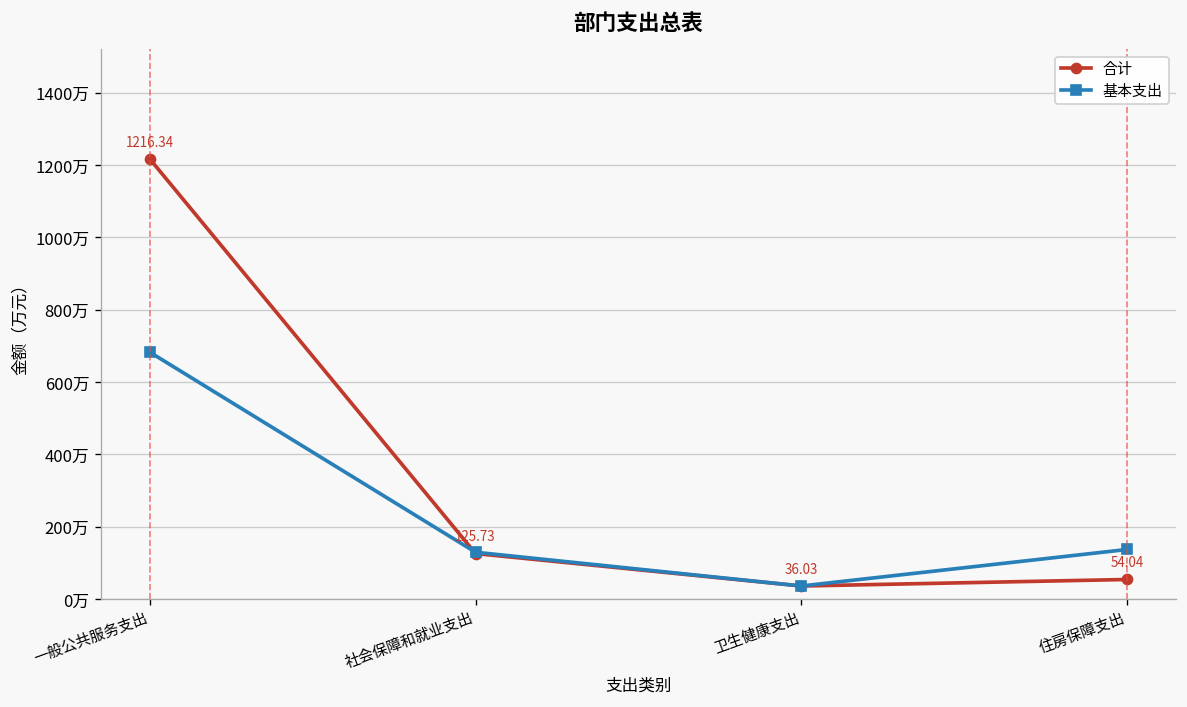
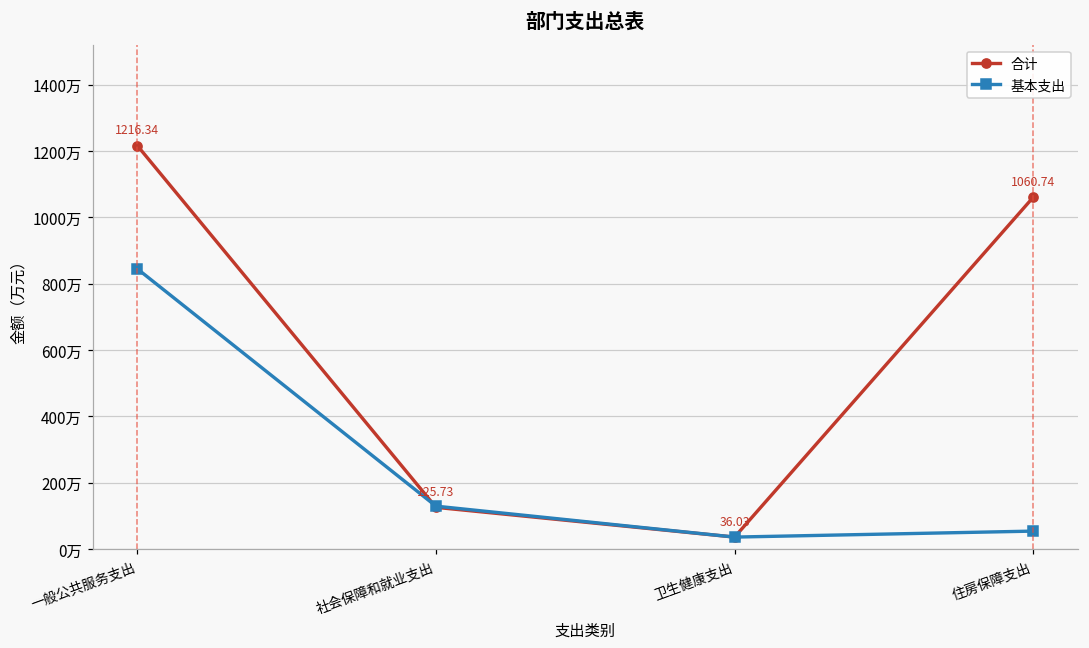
  {
    "合计": {
      "一般公共服务支出": "1216.34",
-     "住房保障支出": "54.04"
+     "住房保障支出": "1060.74"
    },
    "基本支出": {
-     "一般公共服务支出": "680万",
-     "住房保障支出": "140万"
+     "一般公共服务支出": "840万",
+     "住房保障支出": "50万"
    }
  }
